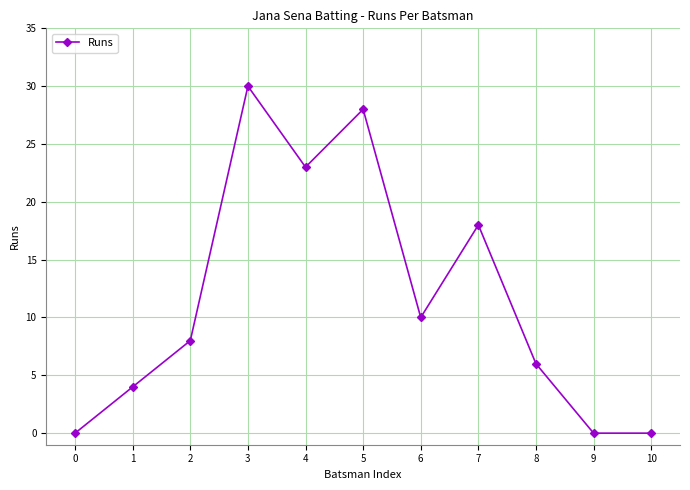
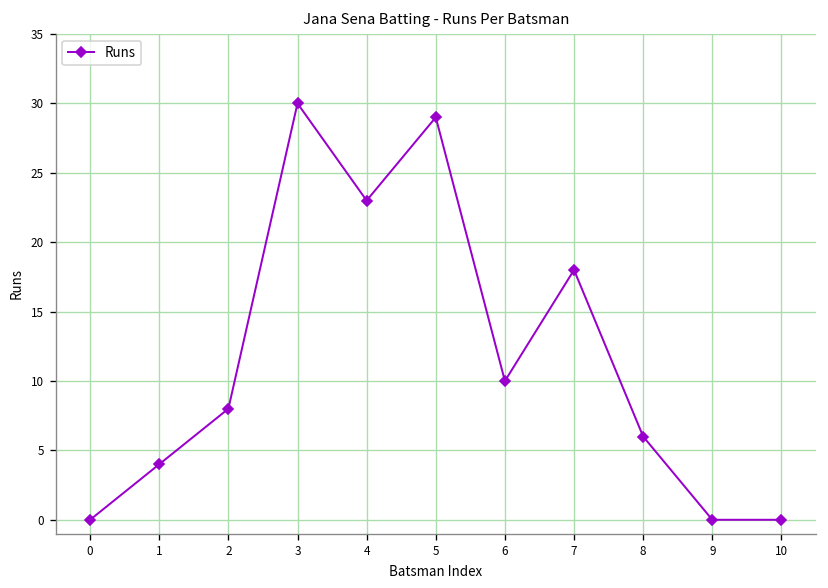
  {
    "0": 0,
    "1": 4,
    "2": 8,
    "3": 30,
    "4": 23,
-   "5": 28,
+   "5": 29,
    "6": 10,
    "7": 18,
    "8": 6,
    "9": 0,
    "10": 0
  }
